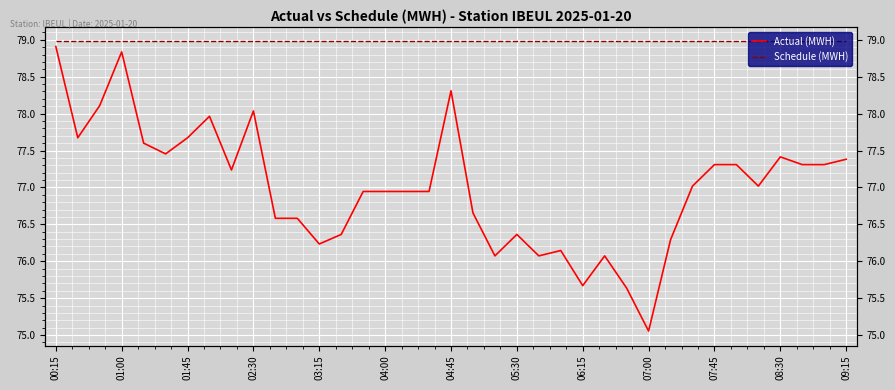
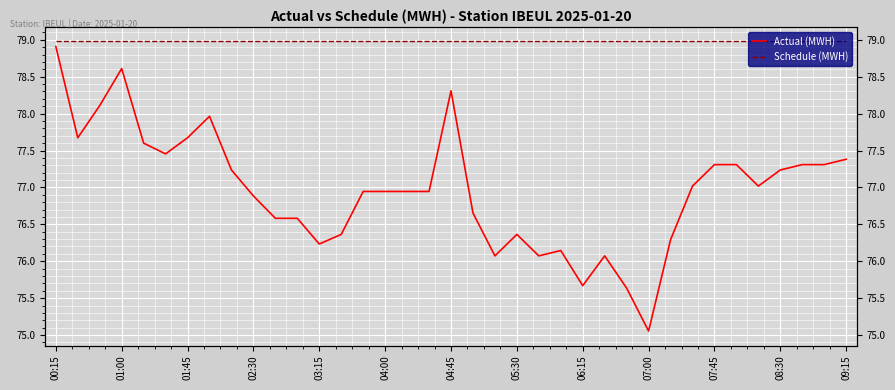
  {
    "Actual (MWH)": {
      "00:15": 78.9,
-     "01:00": 78.8,
+     "01:00": 78.6,
      "01:45": 77.7,
-     "02:30": 78.0,
+     "02:30": 76.9,
      "03:15": 76.2,
      "04:00": 76.9,
      "04:45": 78.3,
      "05:30": 76.4,
      "06:15": 75.7,
      "07:00": 75.1,
      "07:45": 77.3,
-     "08:30": 77.4,
+     "08:30": 77.2,
      "09:15": 77.4
    },
    "Schedule (MWH)": {
      "00:15": 79.0,
      "01:00": 79.0,
      "01:45": 79.0,
      "02:30": 79.0,
      "03:15": 79.0,
      "04:00": 79.0,
      "04:45": 79.0,
      "05:30": 79.0,
      "06:15": 79.0,
      "07:00": 79.0,
      "07:45": 79.0
    }
  }
